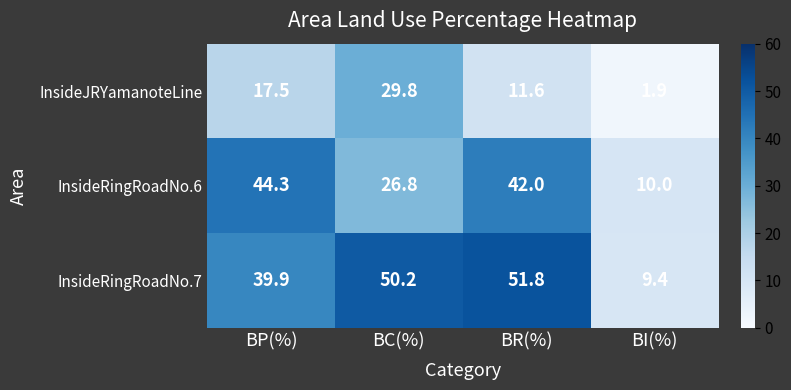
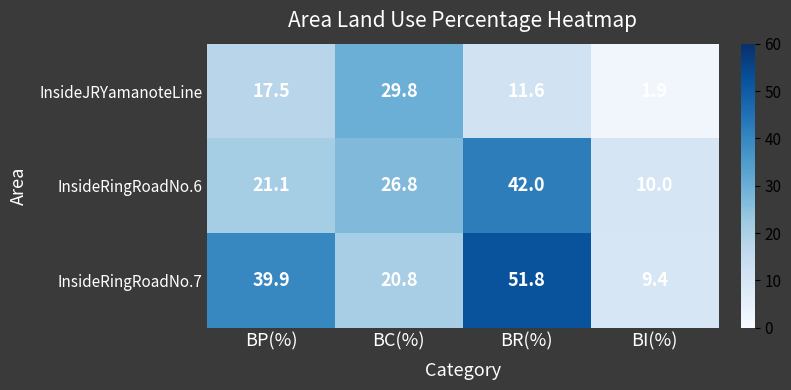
  {
    "InsideJRYamanoteLine": {
      "BP(%)": 17.5,
      "BC(%)": 29.8
    },
    "InsideRingRoadNo.6": {
-     "BP(%)": 44.3,
+     "BP(%)": 21.1,
      "BC(%)": 26.8,
      "BR(%)": 42.0
    },
    "InsideRingRoadNo.7": {
      "BP(%)": 39.9,
-     "BC(%)": 50.2,
+     "BC(%)": 20.8,
      "BR(%)": 51.8
    }
  }
